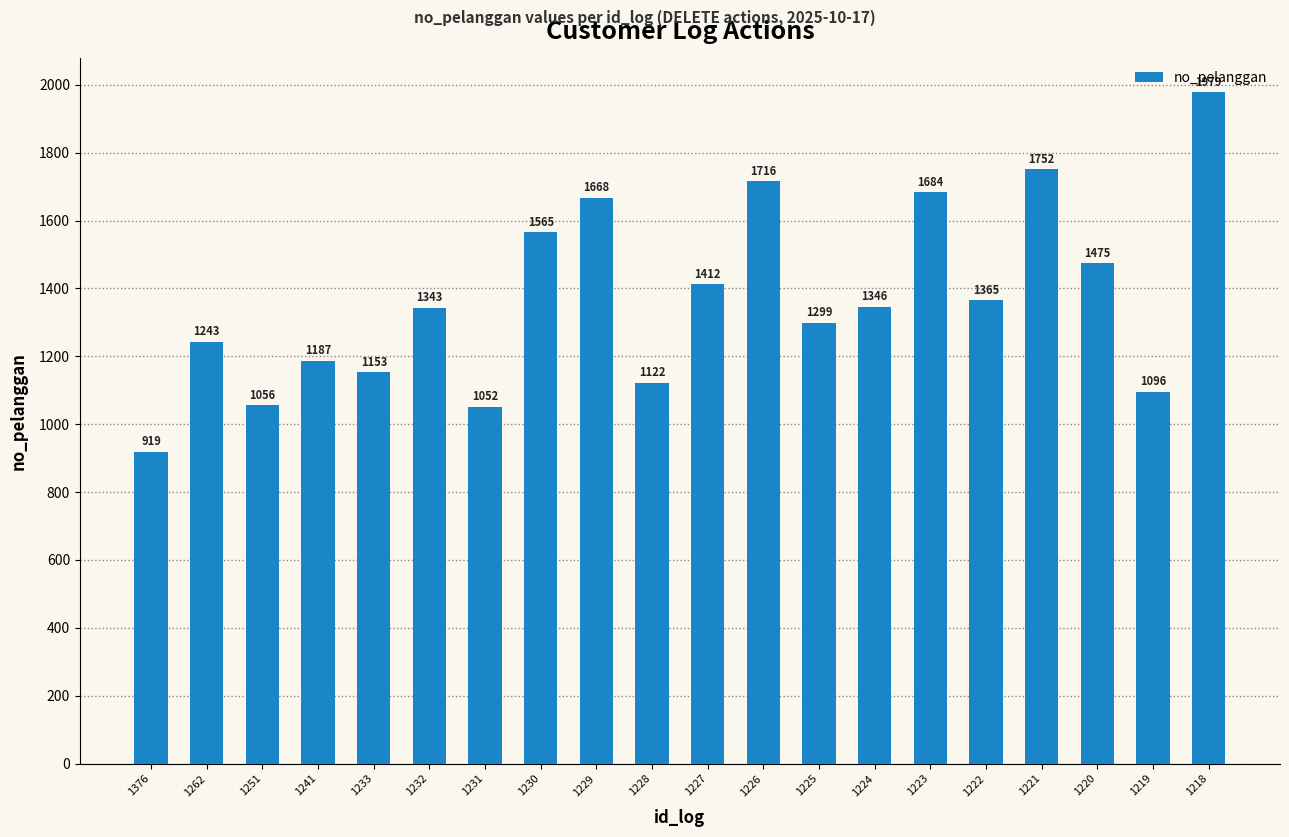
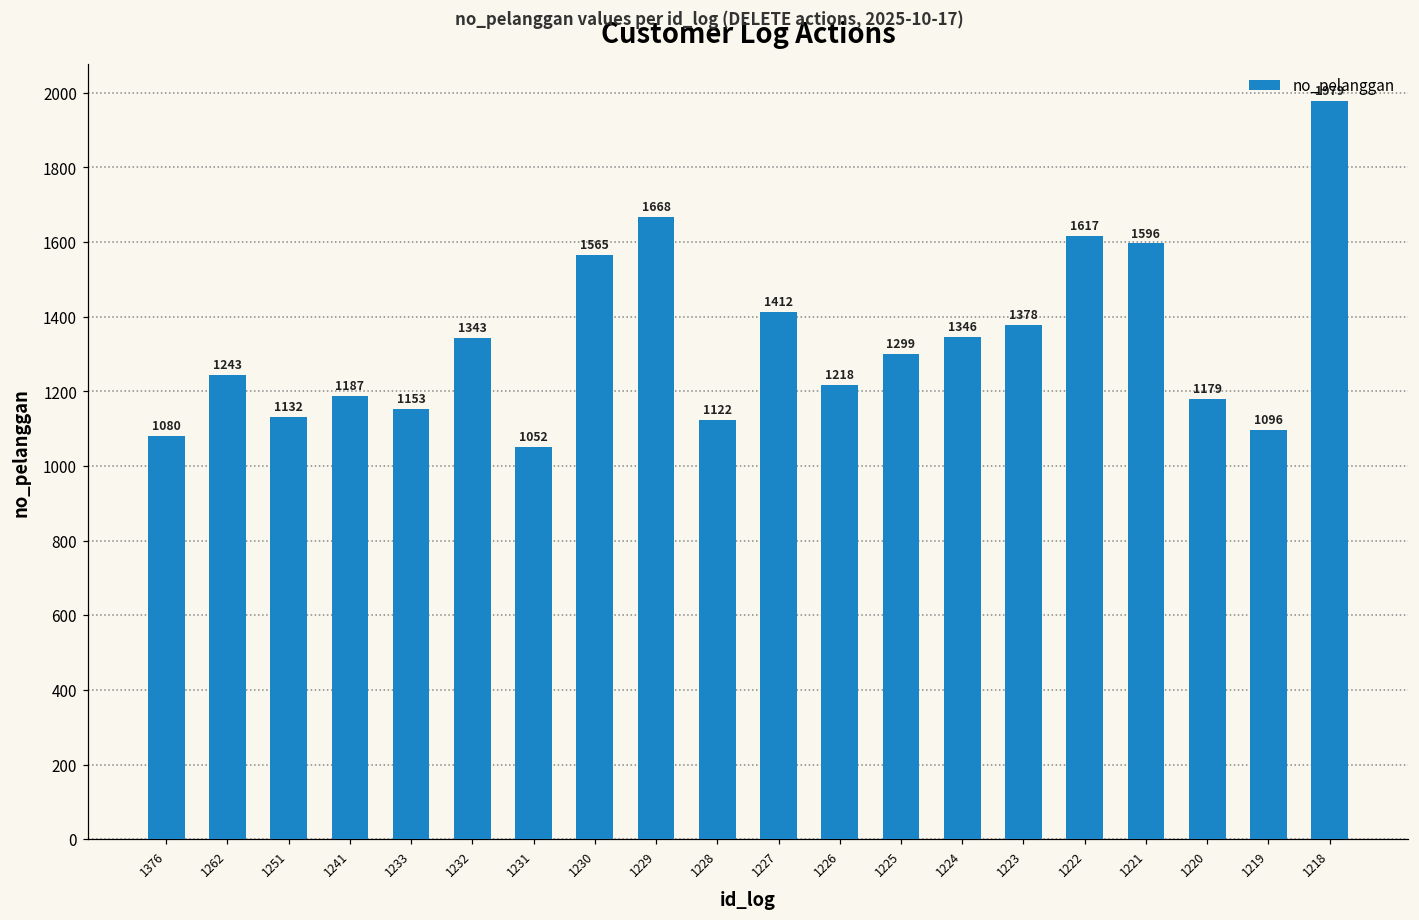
  {
-   "1376": 919,
+   "1376": 1080,
    "1262": 1243,
-   "1251": 1056,
+   "1251": 1132,
    "1241": 1187,
    "1233": 1153,
    "1232": 1343,
    "1231": 1052,
    "1230": 1565,
    "1229": 1668,
    "1228": 1122,
    "1227": 1412,
-   "1226": 1716,
+   "1226": 1218,
    "1225": 1299,
    "1224": 1346,
-   "1223": 1684,
-   "1222": 1365,
-   "1221": 1752,
-   "1220": 1475,
+   "1223": 1378,
+   "1222": 1617,
+   "1221": 1596,
+   "1220": 1179,
    "1219": 1096,
    "1218": 1979
  }
